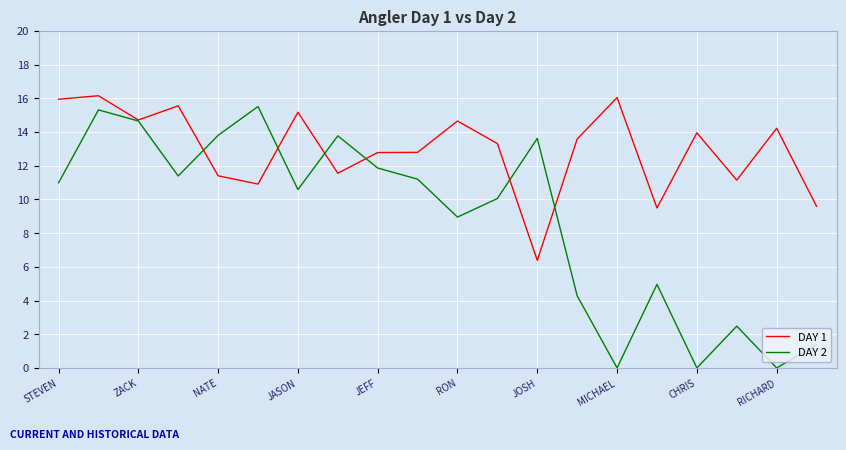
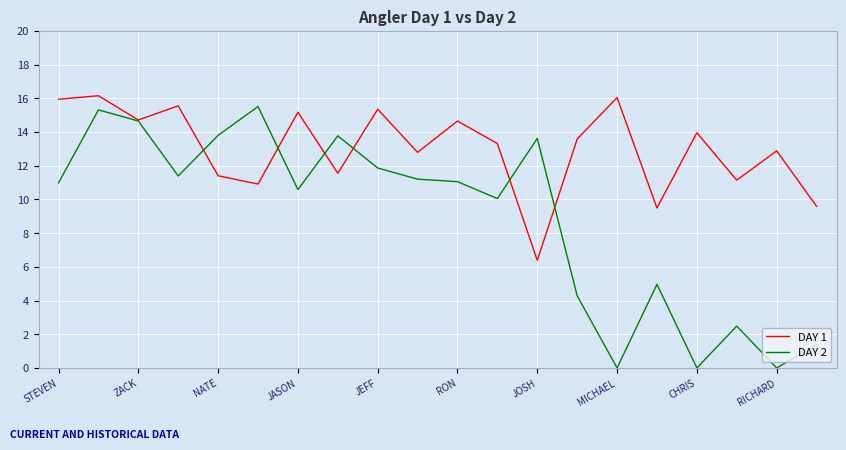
  {
    "DAY 1": {
      "STEVEN": 15.9,
      "NATE": 11.4,
      "JASON": 15.2,
-     "JEFF": 12.8,
+     "JEFF": 15.4,
      "RON": 14.7,
      "JOSH": 6.4,
      "MICHAEL": 16.0,
      "CHRIS": 14.0,
-     "RICHARD": 14.2
+     "RICHARD": 12.9
    },
    "DAY 2": {
      "STEVEN": 11.0,
      "NATE": 13.8,
      "JASON": 10.6,
      "JEFF": 11.9,
-     "RON": 9.0,
+     "RON": 11.1,
      "JOSH": 13.6,
      "MICHAEL": 0.0,
      "CHRIS": 0.0,
      "RICHARD": 0.0
    }
  }
